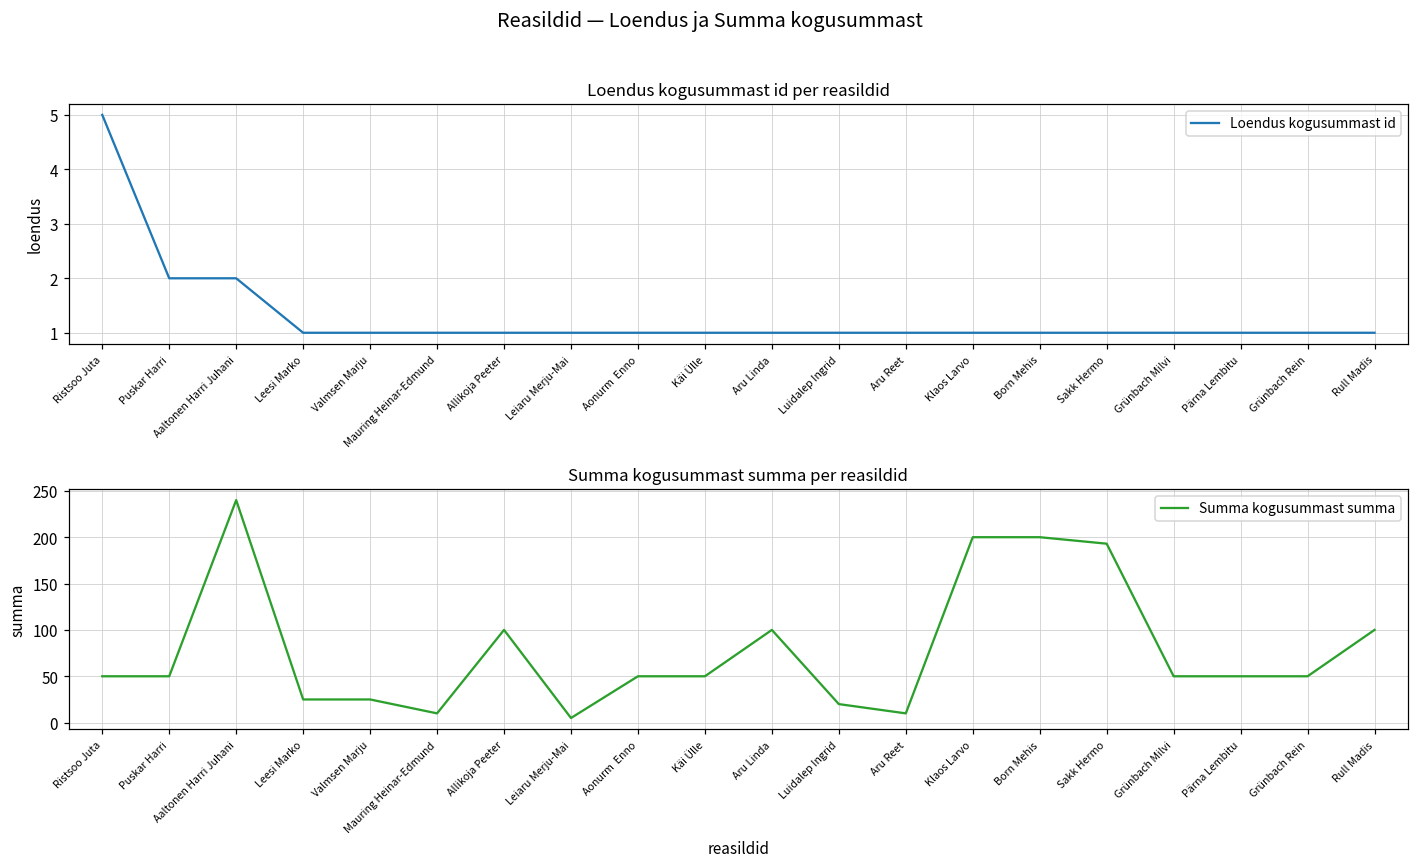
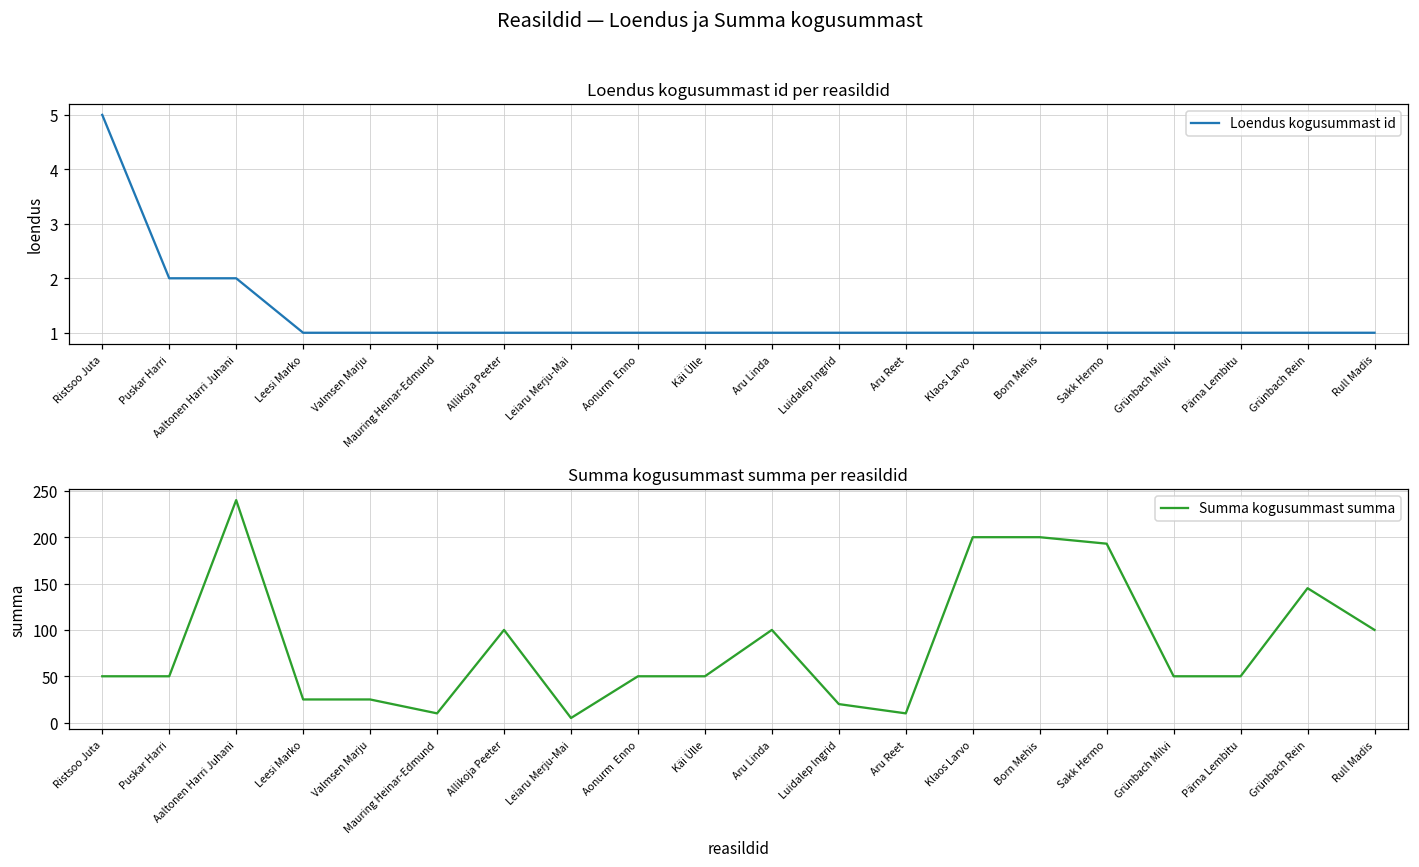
  {
    "Loendus kogusummast id per reasildid": {
      "Ristsoo Juta": 5.0,
      "Puskar Harri": 2.0,
      "Aaltonen Harri Juhani": 2.0,
      "Leesi Marko": 1.0,
      "Valmsen Marju": 1.0,
      "Mauring Heinar-Edmund": 1.0,
      "Allikoja Peeter": 1.0,
      "Leiaru Merju-Mai": 1.0,
      "Aonurm Enno": 1.0,
      "Käi Ülle": 1.0,
      "Aru Linda": 1.0,
      "Luidalep Ingrid": 1.0,
      "Aru Reet": 1.0,
      "Klaos Larvo": 1.0,
      "Born Mehis": 1.0,
      "Sakk Hermo": 1.0,
      "Grünbach Milvi": 1.0,
      "Pärna Lembitu": 1.0,
      "Grünbach Rein": 1.0,
      "Rull Madis": 1.0
    },
    "Summa kogusummast summa per reasildid": {
      "Ristsoo Juta": 50,
      "Puskar Harri": 50,
      "Aaltonen Harri Juhani": 240,
      "Leesi Marko": 30,
      "Valmsen Marju": 30,
      "Mauring Heinar-Edmund": 10,
      "Allikoja Peeter": 100,
      "Leiaru Merju-Mai": 10,
      "Aonurm Enno": 50,
      "Käi Ülle": 50,
      "Aru Linda": 100,
      "Luidalep Ingrid": 20,
      "Aru Reet": 10,
      "Klaos Larvo": 200,
      "Born Mehis": 200,
      "Sakk Hermo": 190,
      "Grünbach Milvi": 50,
      "Pärna Lembitu": 50,
-     "Grünbach Rein": 50,
+     "Grünbach Rein": 150,
      "Rull Madis": 100
    }
  }
